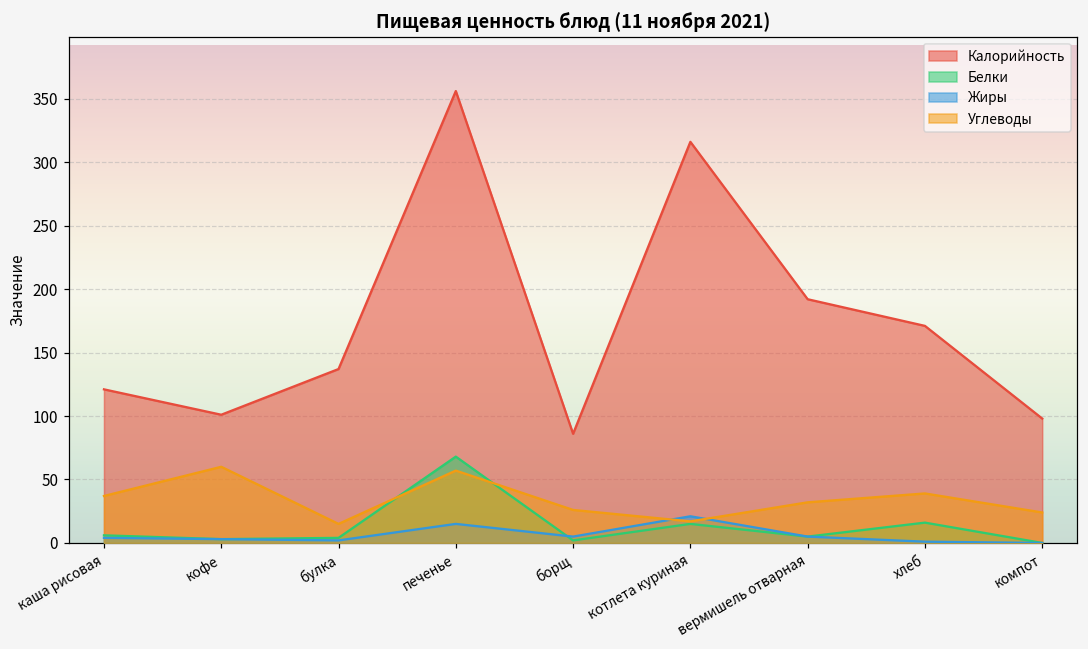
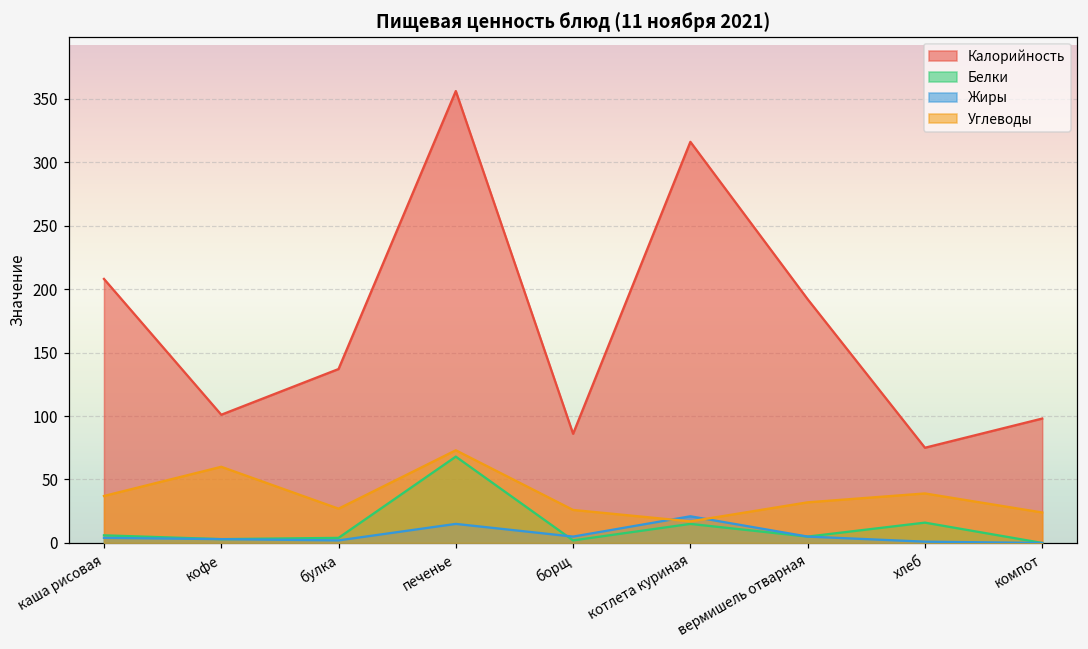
  {
    "Калорийность": {
-     "каша рисовая": 121,
+     "каша рисовая": 208,
      "кофе": 101,
      "булка": 137,
      "печенье": 356,
      "борщ": 86,
      "котлета куриная": 316,
      "вермишель отварная": 192,
-     "хлеб": 171,
+     "хлеб": 75,
      "компот": 98
    },
    "Белки": {
      "печенье": 68,
      "борщ": 2,
      "хлеб": 16
    },
    "Жиры": {
      "печенье": 15,
      "борщ": 5,
      "котлета куриная": 21,
      "хлеб": 1
    },
    "Углеводы": {
      "каша рисовая": 37,
      "кофе": 60,
-     "булка": 15,
-     "печенье": 57,
+     "булка": 27,
+     "печенье": 73,
      "борщ": 26,
      "вермишель отварная": 32,
      "хлеб": 39,
      "компот": 24
    }
  }
